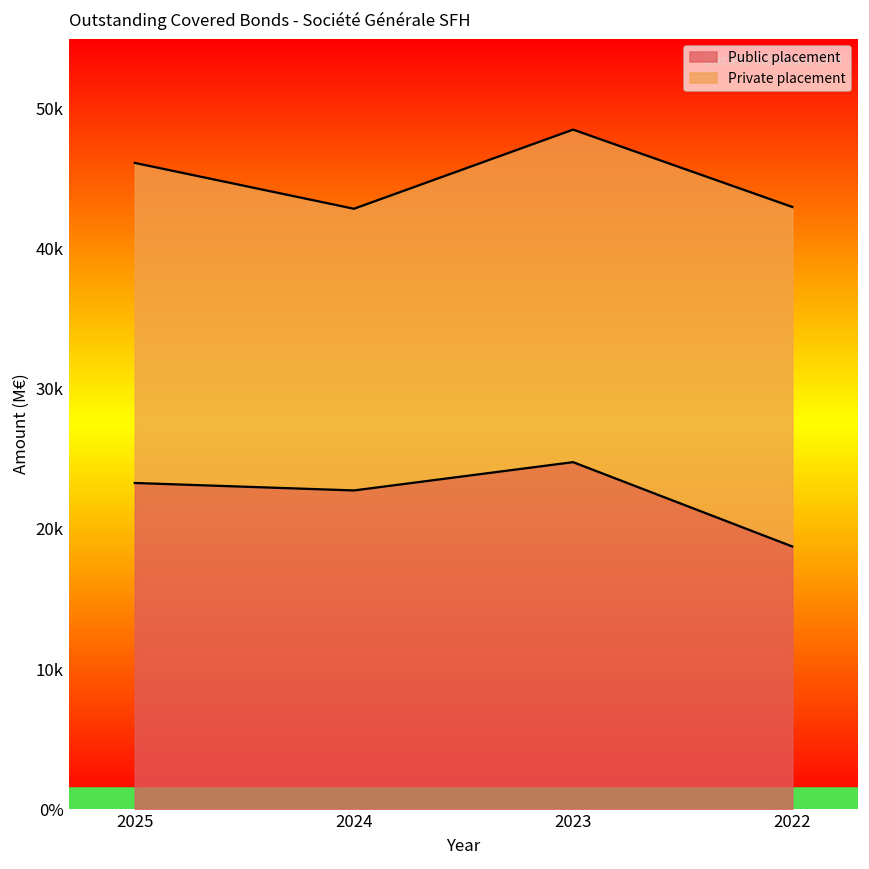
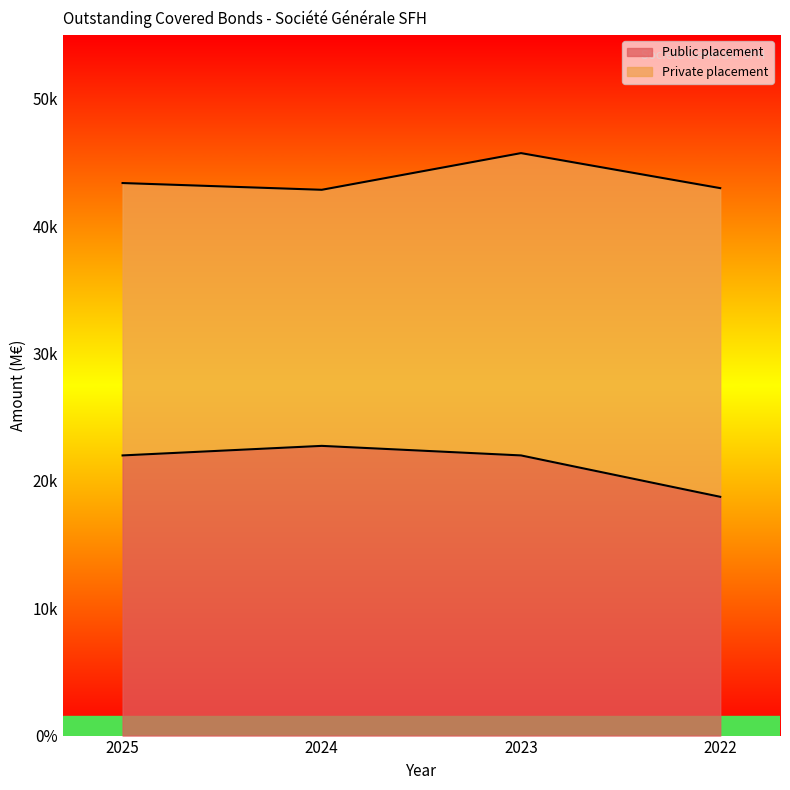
  {
    "Public placement": {
-     "2025": 23300,
+     "2025": 22000,
      "2024": 22800,
-     "2023": 24800,
+     "2023": 22000,
      "2022": 18800
    },
    "Private placement": {
-     "2025": 22900,
+     "2025": 21400,
      "2024": 20100,
      "2023": 23700,
      "2022": 24200
    }
  }
